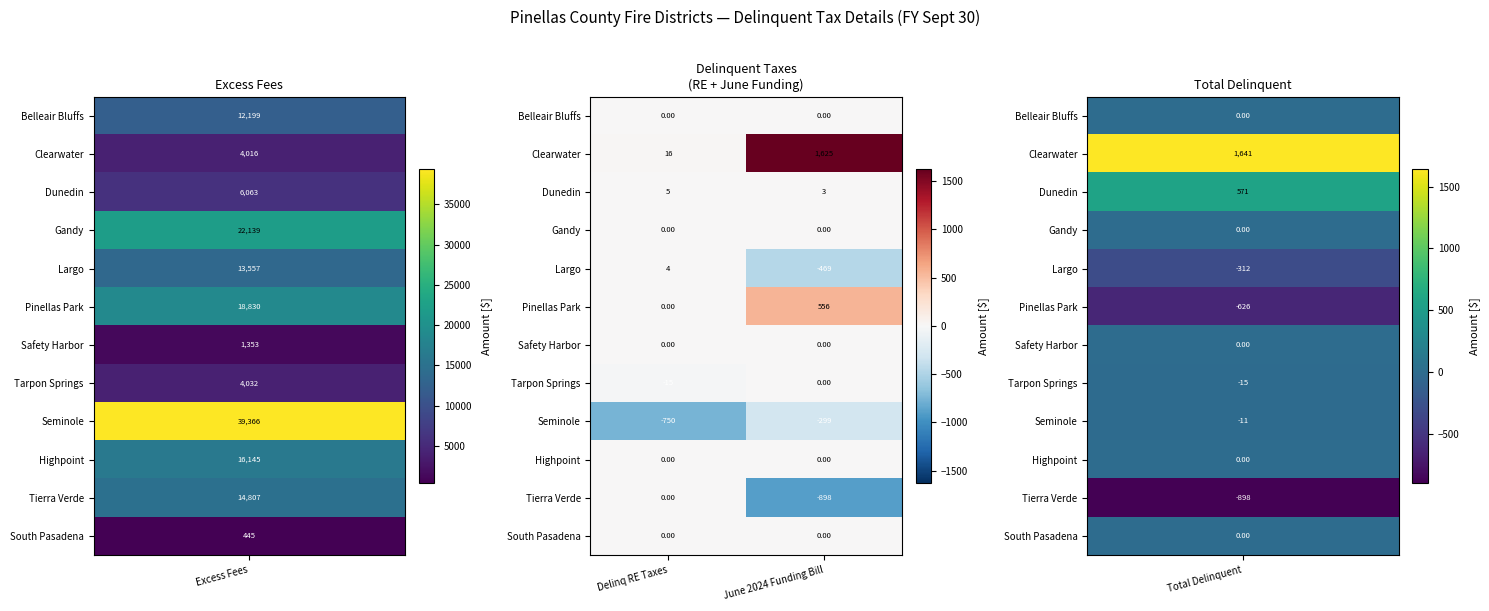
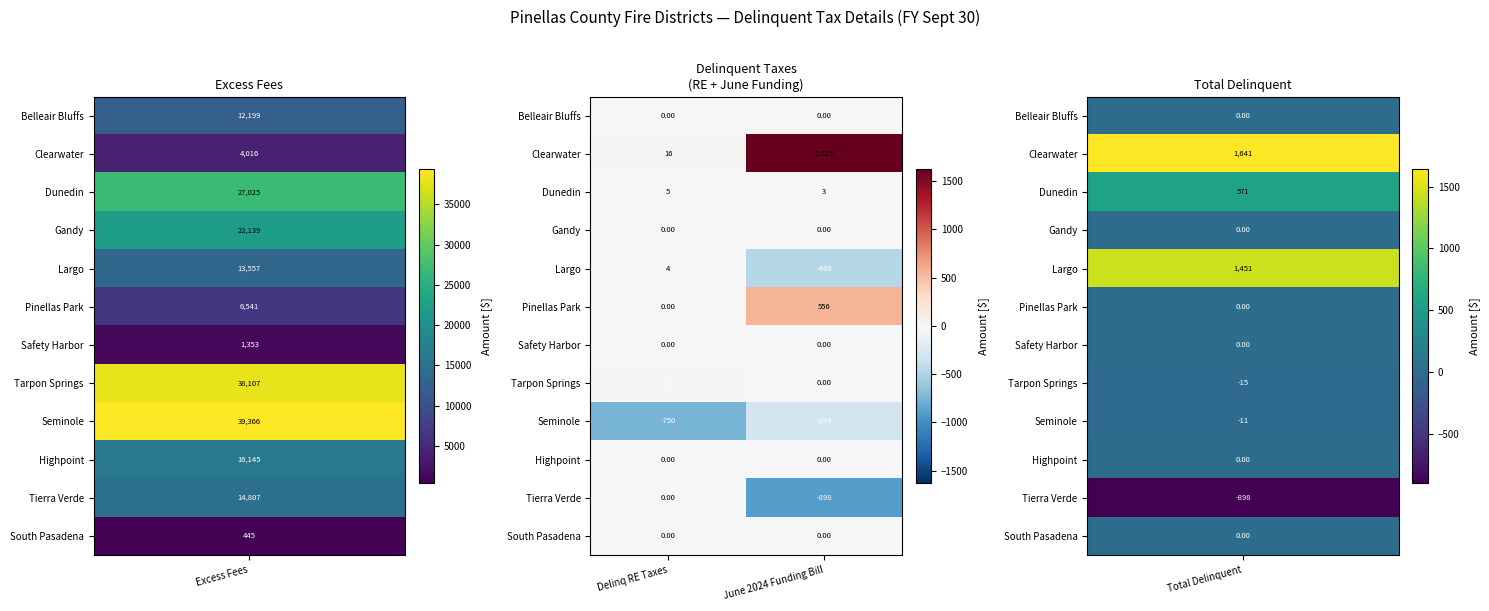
  {
    "Excess Fees": {
      "Belleair Bluffs": {
        "Excess Fees": "12,199"
      },
      "Clearwater": {
        "Excess Fees": "4,016"
      },
      "Dunedin": {
-       "Excess Fees": "6,063"
+       "Excess Fees": "27,025"
      },
      "Gandy": {
        "Excess Fees": "22,139"
      },
      "Largo": {
        "Excess Fees": "13,557"
      },
      "Pinellas Park": {
-       "Excess Fees": "18,830"
+       "Excess Fees": "6,541"
      },
      "Safety Harbor": {
        "Excess Fees": "1,353"
      },
      "Tarpon Springs": {
-       "Excess Fees": "4,032"
+       "Excess Fees": "38,107"
      },
      "Seminole": {
        "Excess Fees": "39,366"
      },
      "Highpoint": {
        "Excess Fees": "16,145"
      },
      "Tierra Verde": {
        "Excess Fees": "14,807"
      },
      "South Pasadena": {
        "Excess Fees": "445"
      }
    },
    "Delinquent Taxes (RE + June Funding)": {
      "Belleair Bluffs": {
        "Delinq RE Taxes": "0.00",
        "June 2024 Funding Bill": "0.00"
      },
      "Clearwater": {
        "Delinq RE Taxes": "16",
        "June 2024 Funding Bill": "1,625"
      },
      "Dunedin": {
        "Delinq RE Taxes": "5",
        "June 2024 Funding Bill": "3"
      },
      "Gandy": {
        "Delinq RE Taxes": "0.00",
        "June 2024 Funding Bill": "0.00"
      },
      "Largo": {
        "Delinq RE Taxes": "4",
        "June 2024 Funding Bill": "-469"
      },
      "Pinellas Park": {
        "Delinq RE Taxes": "0.00",
        "June 2024 Funding Bill": "556"
      },
      "Safety Harbor": {
        "Delinq RE Taxes": "0.00",
        "June 2024 Funding Bill": "0.00"
      },
      "Tarpon Springs": {
        "June 2024 Funding Bill": "0.00"
      },
      "Seminole": {
        "Delinq RE Taxes": "-750"
      },
      "Highpoint": {
        "Delinq RE Taxes": "0.00",
        "June 2024 Funding Bill": "0.00"
      },
      "Tierra Verde": {
        "Delinq RE Taxes": "0.00",
        "June 2024 Funding Bill": "-898"
      },
      "South Pasadena": {
        "Delinq RE Taxes": "0.00",
        "June 2024 Funding Bill": "0.00"
      }
    },
    "Total Delinquent": {
      "Belleair Bluffs": {
        "Total Delinquent": "0.00"
      },
      "Clearwater": {
        "Total Delinquent": "1,641"
      },
      "Dunedin": {
        "Total Delinquent": "571"
      },
      "Gandy": {
        "Total Delinquent": "0.00"
      },
      "Largo": {
-       "Total Delinquent": "-312"
+       "Total Delinquent": "1,451"
      },
      "Pinellas Park": {
-       "Total Delinquent": "-626"
+       "Total Delinquent": "0.00"
      },
      "Safety Harbor": {
        "Total Delinquent": "0.00"
      },
      "Tarpon Springs": {
        "Total Delinquent": "-15"
      },
      "Seminole": {
        "Total Delinquent": "-11"
      },
      "Highpoint": {
        "Total Delinquent": "0.00"
      },
      "Tierra Verde": {
        "Total Delinquent": "-898"
      },
      "South Pasadena": {
        "Total Delinquent": "0.00"
      }
    }
  }
